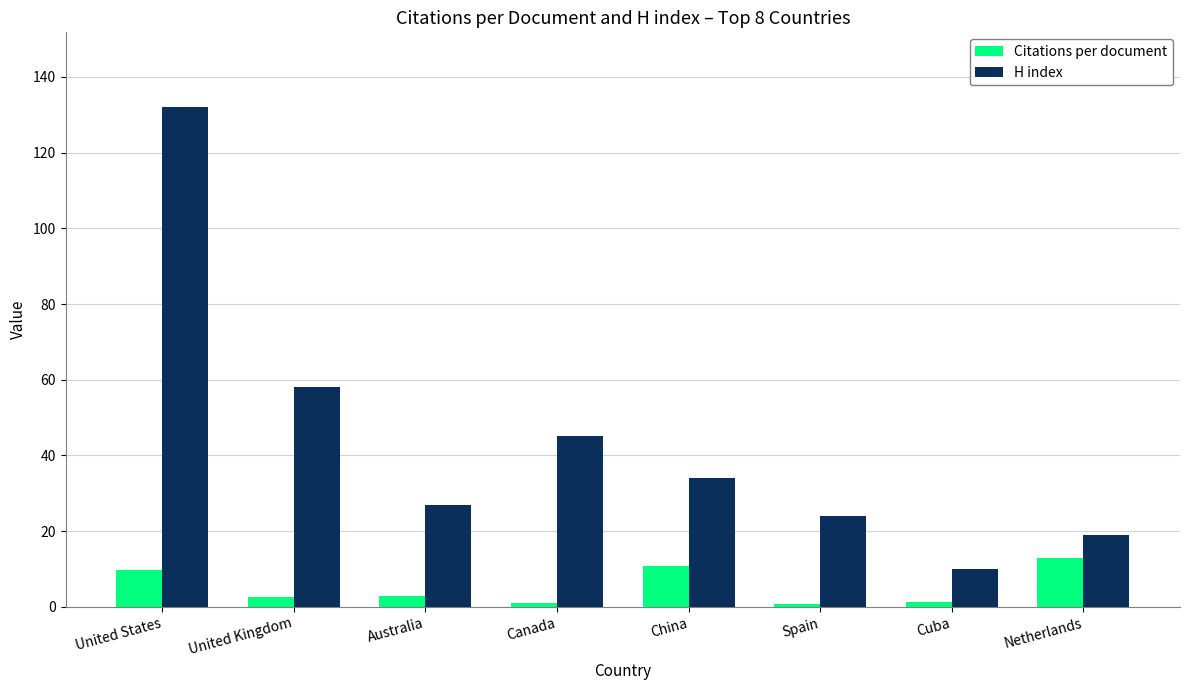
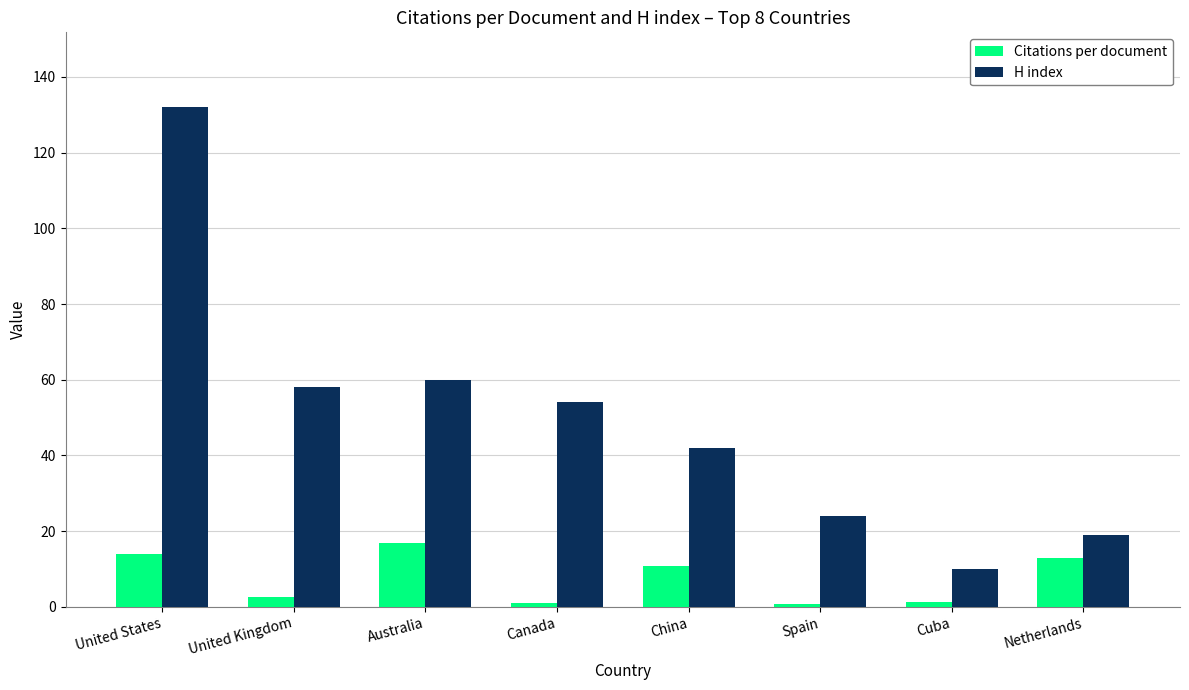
  {
    "Citations per document": {
-     "United States": 10,
+     "United States": 14,
      "United Kingdom": 3,
-     "Australia": 3,
+     "Australia": 17,
      "Canada": 1,
      "China": 11,
      "Spain": 1,
      "Cuba": 1,
      "Netherlands": 13
    },
    "H index": {
      "United States": 132,
      "United Kingdom": 58,
-     "Australia": 27,
-     "Canada": 45,
-     "China": 34,
+     "Australia": 60,
+     "Canada": 54,
+     "China": 42,
      "Spain": 24,
      "Cuba": 10,
      "Netherlands": 19
    }
  }
